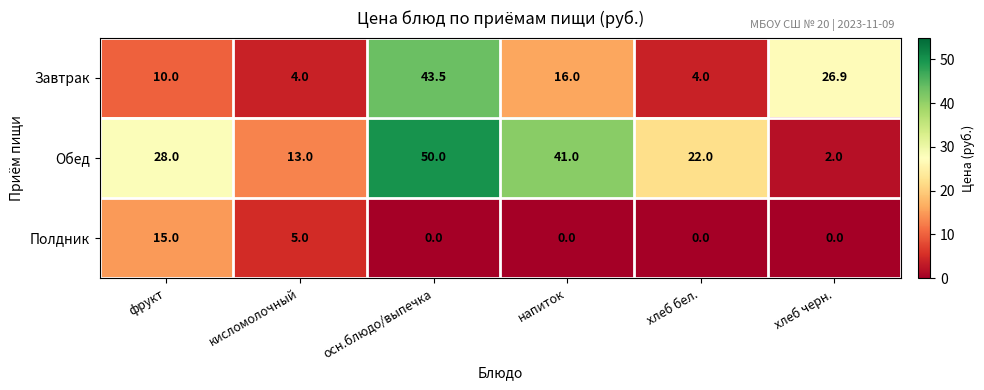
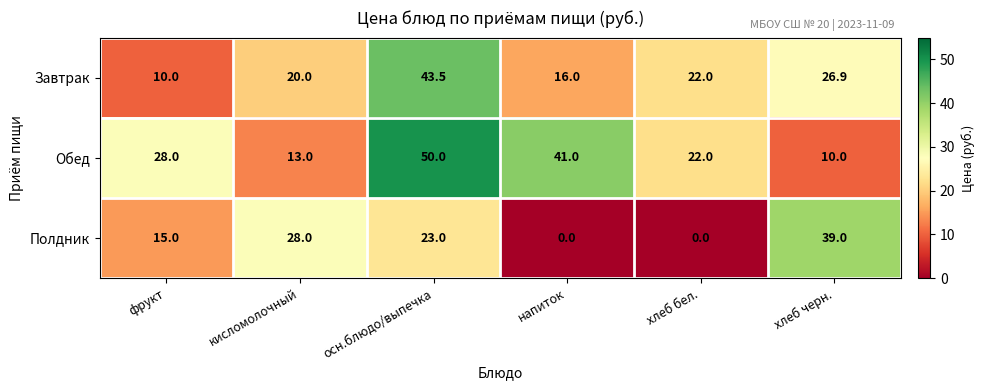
  {
    "Завтрак": {
      "фрукт": 10.0,
-     "кисломолочный": 4.0,
+     "кисломолочный": 20.0,
      "осн.блюдо/выпечка": 43.5,
      "напиток": 16.0,
-     "хлеб бел.": 4.0,
+     "хлеб бел.": 22.0,
      "хлеб черн.": 26.9
    },
    "Обед": {
      "фрукт": 28.0,
      "кисломолочный": 13.0,
      "осн.блюдо/выпечка": 50.0,
      "напиток": 41.0,
      "хлеб бел.": 22.0,
-     "хлеб черн.": 2.0
+     "хлеб черн.": 10.0
    },
    "Полдник": {
      "фрукт": 15.0,
-     "кисломолочный": 5.0,
-     "осн.блюдо/выпечка": 0.0,
+     "кисломолочный": 28.0,
+     "осн.блюдо/выпечка": 23.0,
      "напиток": 0.0,
      "хлеб бел.": 0.0,
-     "хлеб черн.": 0.0
+     "хлеб черн.": 39.0
    }
  }
